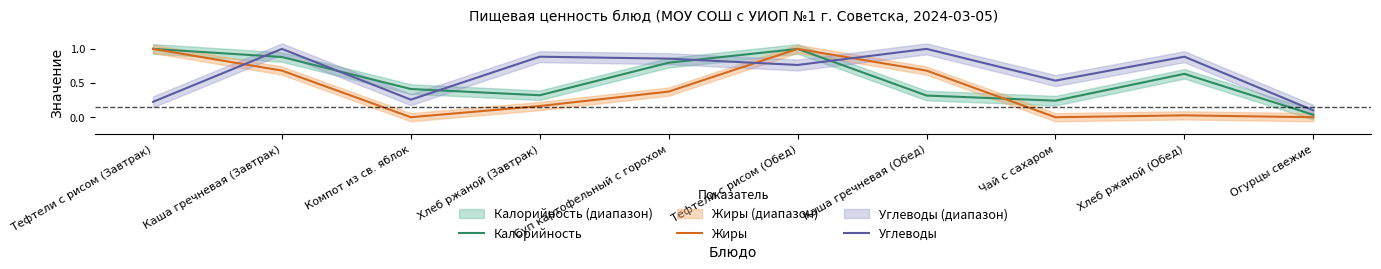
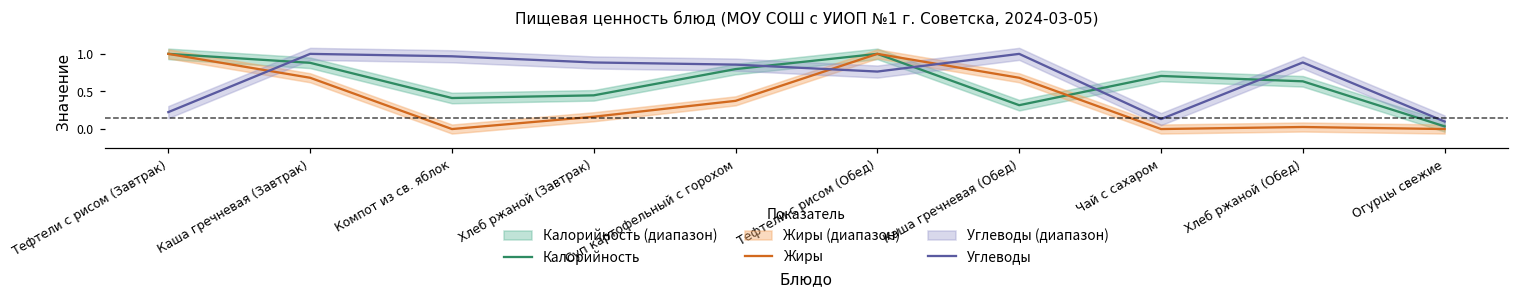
  {
    "Калорийность": {
      "Каша гречневая (Завтрак)": 0.9,
      "Компот из св. яблок": 0.4,
-     "Хлеб ржаной (Завтрак)": 0.3,
+     "Хлеб ржаной (Завтрак)": 0.4,
      "Суп картофельный с горохом": 0.8,
      "Каша гречневая (Обед)": 0.3,
-     "Чай с сахаром": 0.2,
+     "Чай с сахаром": 0.7,
      "Хлеб ржаной (Обед)": 0.6
    },
    "Жиры": {
      "Каша гречневая (Завтрак)": 0.7,
      "Компот из св. яблок": 0.0,
      "Хлеб ржаной (Завтрак)": 0.2,
      "Суп картофельный с горохом": 0.4,
      "Каша гречневая (Обед)": 0.7,
      "Чай с сахаром": 0.0,
      "Хлеб ржаной (Обед)": 0.0
    },
    "Углеводы": {
      "Тефтели с рисом (Завтрак)": 0.2,
      "Каша гречневая (Завтрак)": 1.0,
-     "Компот из св. яблок": 0.3,
+     "Компот из св. яблок": 1.0,
      "Хлеб ржаной (Завтрак)": 0.9,
      "Тефтели с рисом (Обед)": 0.8,
      "Каша гречневая (Обед)": 1.0,
-     "Чай с сахаром": 0.5,
+     "Чай с сахаром": 0.1,
      "Хлеб ржаной (Обед)": 0.9
    }
  }
